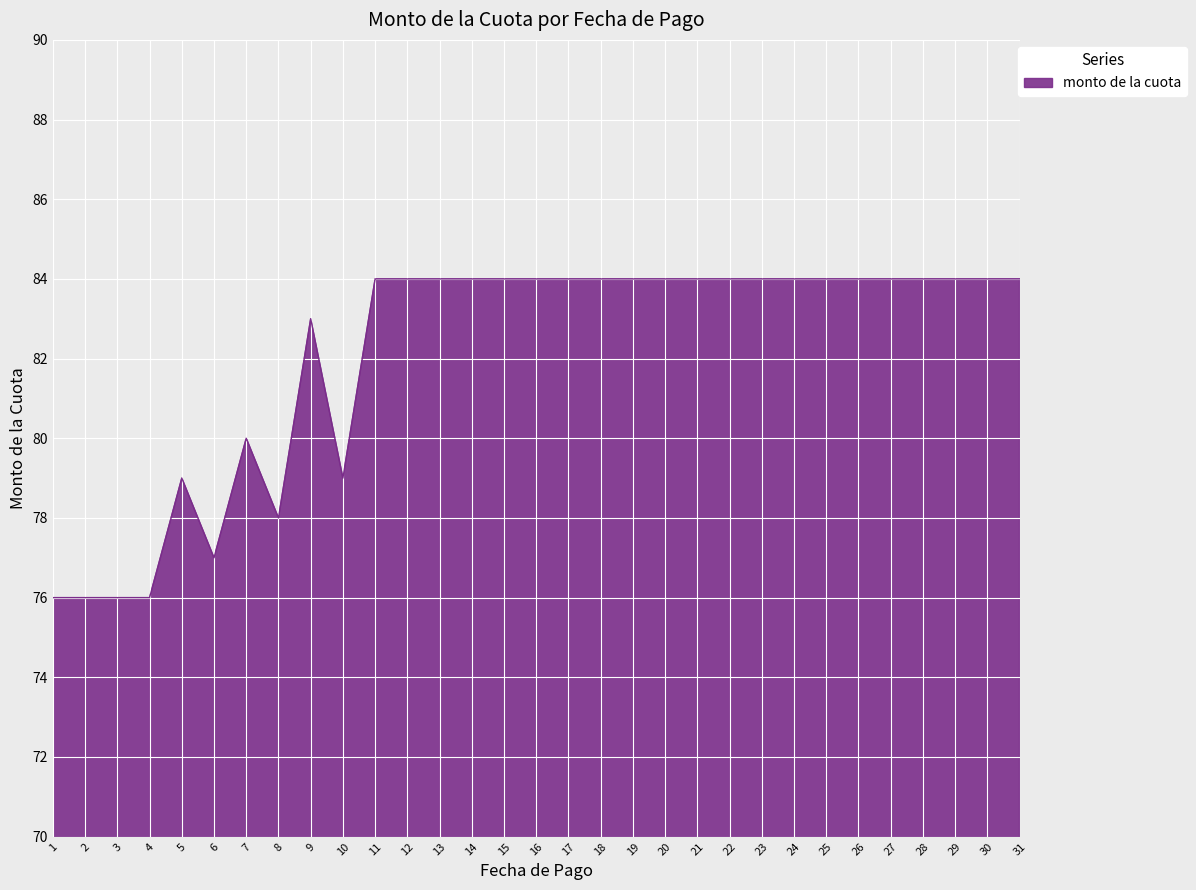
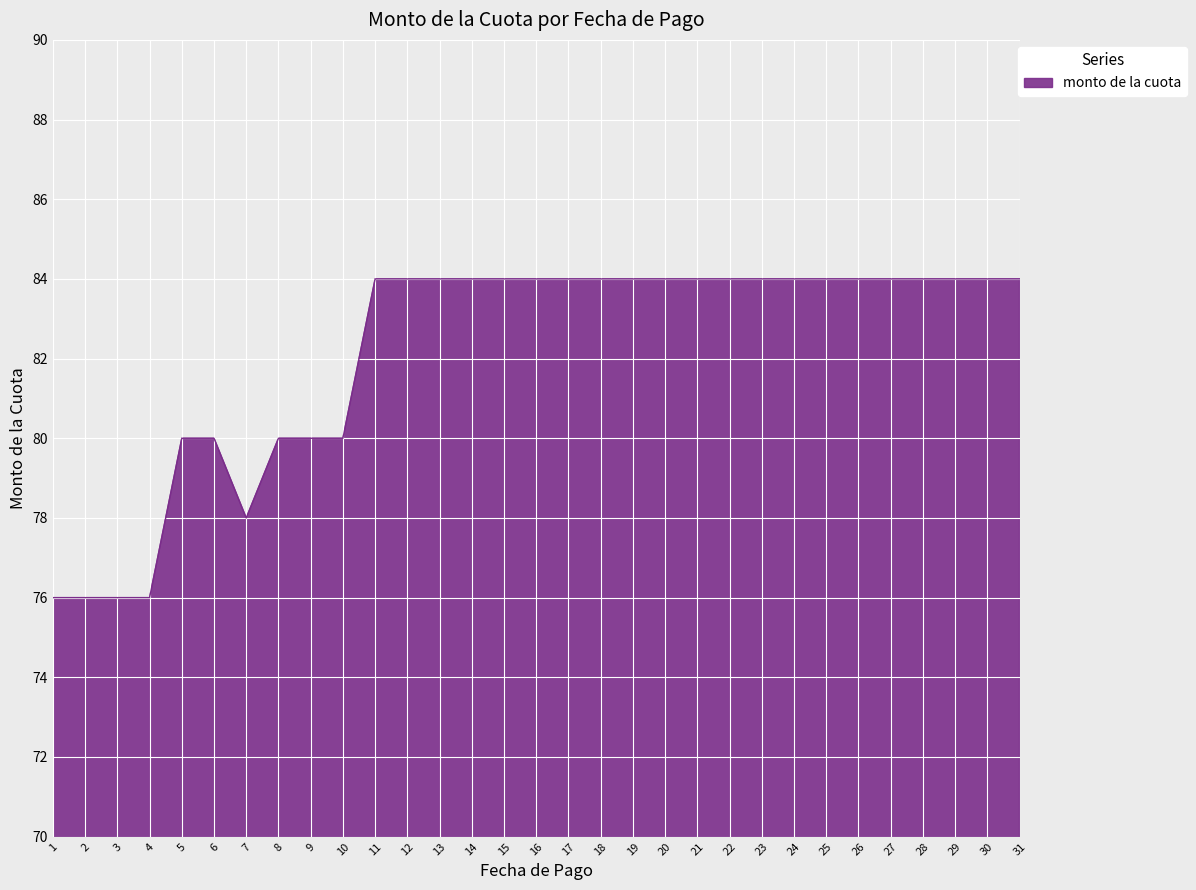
  {
    "1": 76,
    "2": 76,
    "3": 76,
    "4": 76,
-   "5": 79,
-   "6": 77,
-   "7": 80,
-   "8": 78,
-   "9": 83,
-   "10": 79,
+   "5": 80,
+   "6": 80,
+   "7": 78,
+   "8": 80,
+   "9": 80,
+   "10": 80,
    "11": 84,
    "12": 84,
    "13": 84,
    "14": 84,
    "15": 84,
    "16": 84,
    "17": 84,
    "18": 84,
    "19": 84,
    "20": 84,
    "21": 84,
    "22": 84,
    "23": 84,
    "24": 84,
    "25": 84,
    "26": 84,
    "27": 84,
    "28": 84,
    "29": 84,
    "30": 84,
    "31": 84
  }
